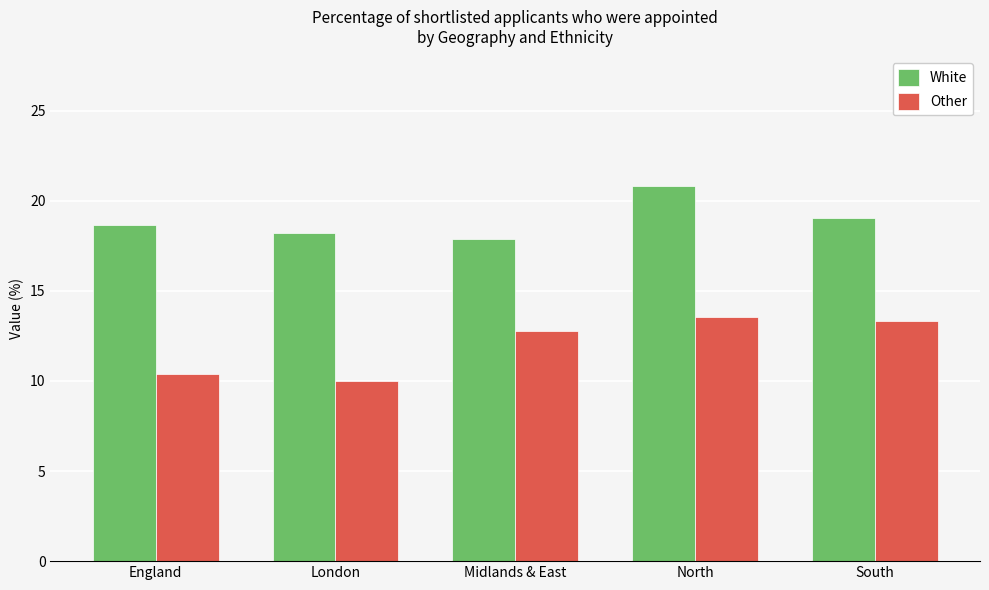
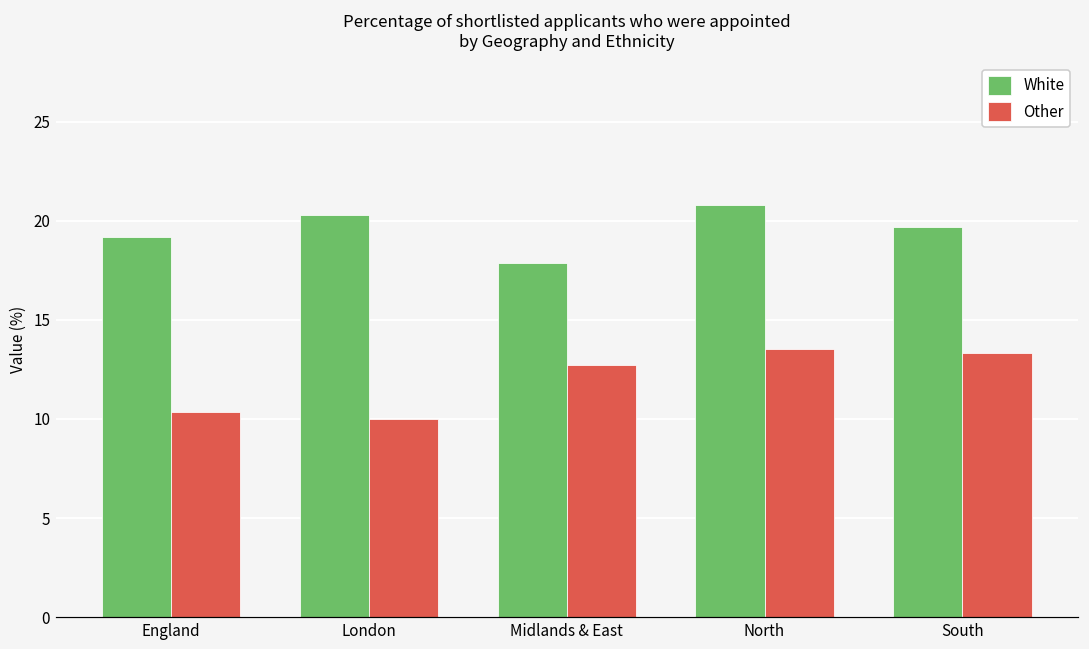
  {
    "White": {
-     "England": 18.6,
-     "London": 18.2,
+     "England": 19.2,
+     "London": 20.3,
      "Midlands & East": 17.9,
      "North": 20.8,
-     "South": 19.0
+     "South": 19.7
    },
    "Other": {
      "England": 10.4,
      "London": 10.0,
      "Midlands & East": 12.7,
      "North": 13.5,
      "South": 13.3
    }
  }
